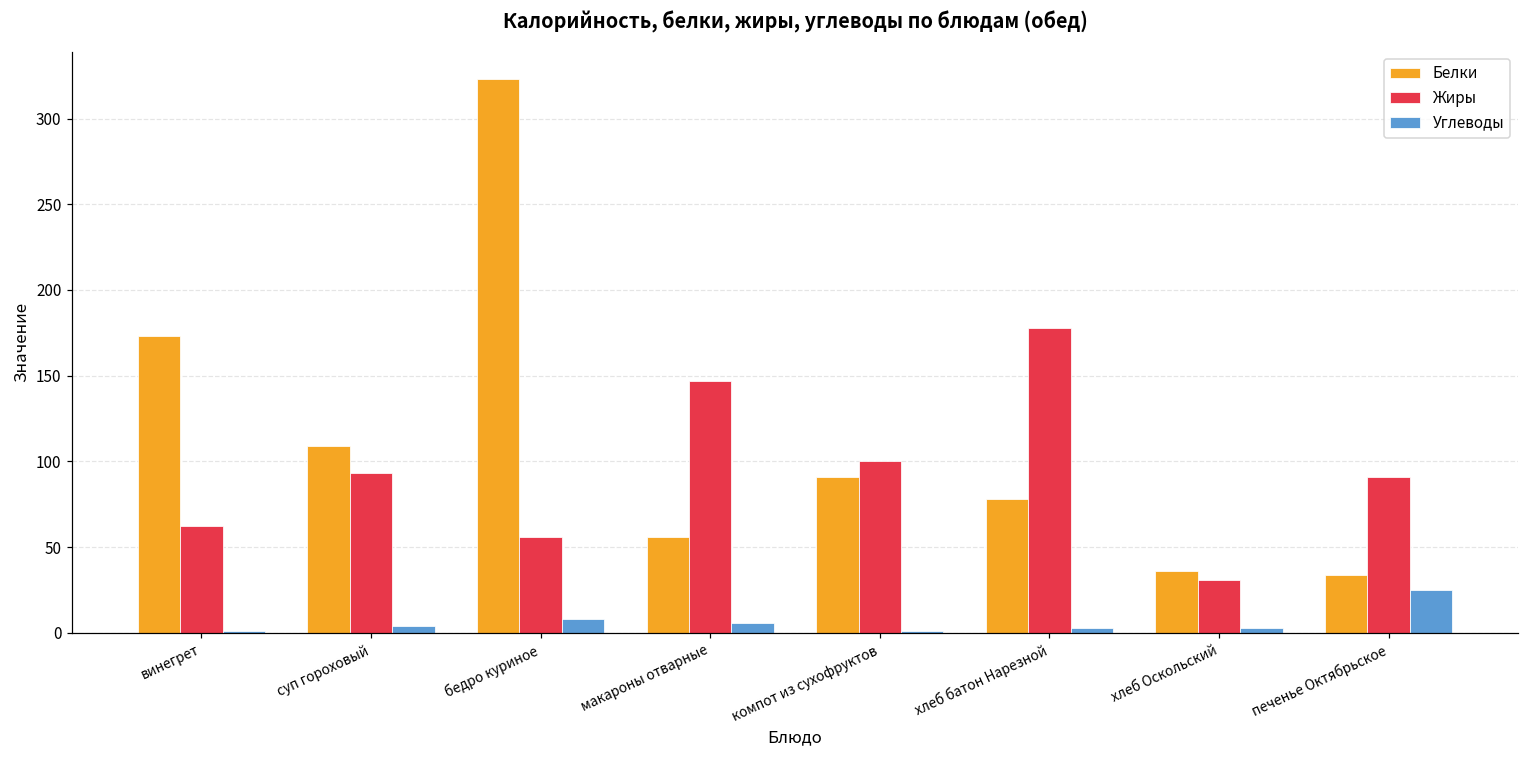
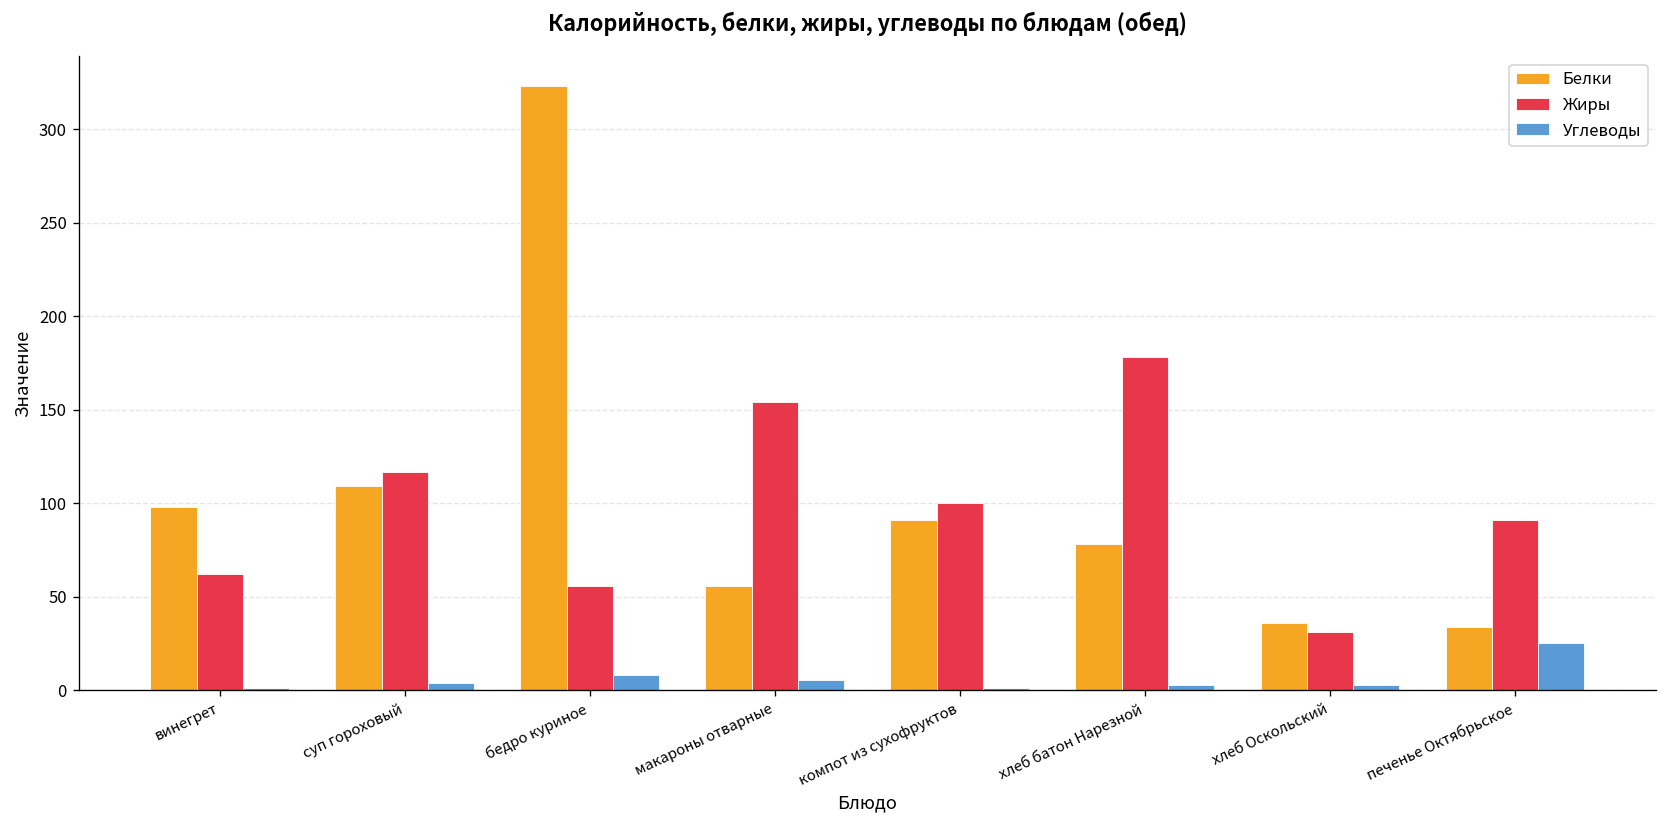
  {
    "Белки": {
-     "винегрет": 173,
+     "винегрет": 98,
      "суп гороховый": 109,
      "бедро куриное": 323,
      "макароны отварные": 56,
      "компот из сухофруктов": 91,
      "хлеб батон Нарезной": 78,
      "хлеб Оскольский": 36,
      "печенье Октябрьское": 34
    },
    "Жиры": {
      "винегрет": 62,
-     "суп гороховый": 93,
+     "суп гороховый": 117,
      "бедро куриное": 56,
-     "макароны отварные": 147,
+     "макароны отварные": 154,
      "компот из сухофруктов": 100,
      "хлеб батон Нарезной": 178,
      "хлеб Оскольский": 31,
      "печенье Октябрьское": 91
    },
    "Углеводы": {
      "суп гороховый": 4,
      "бедро куриное": 8,
      "макароны отварные": 5,
      "хлеб батон Нарезной": 3,
      "хлеб Оскольский": 3,
      "печенье Октябрьское": 25
    }
  }
